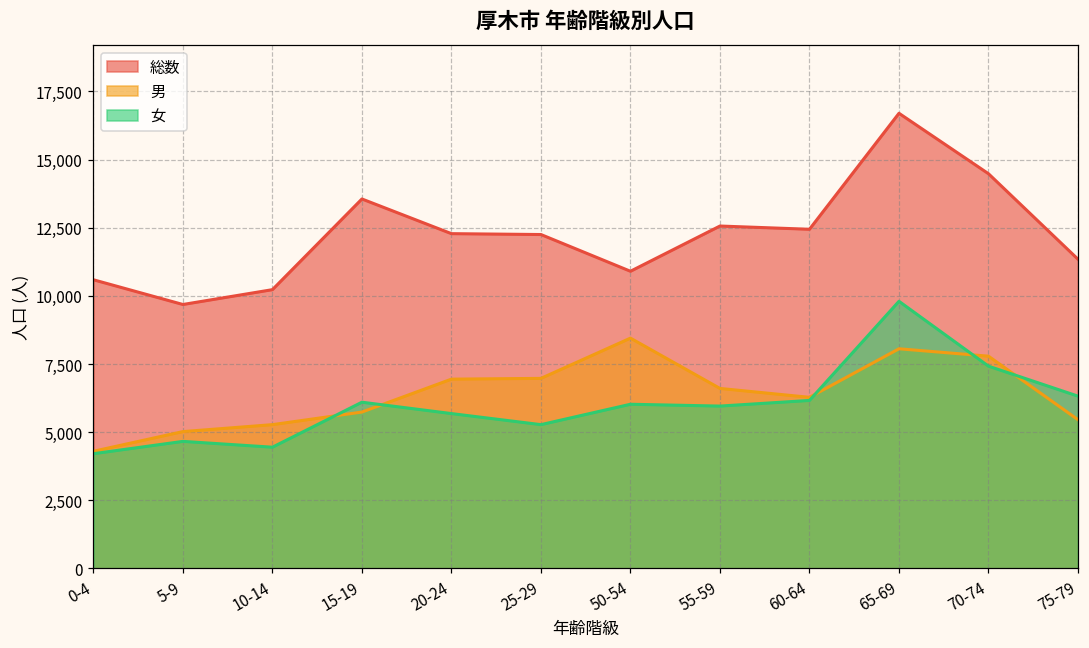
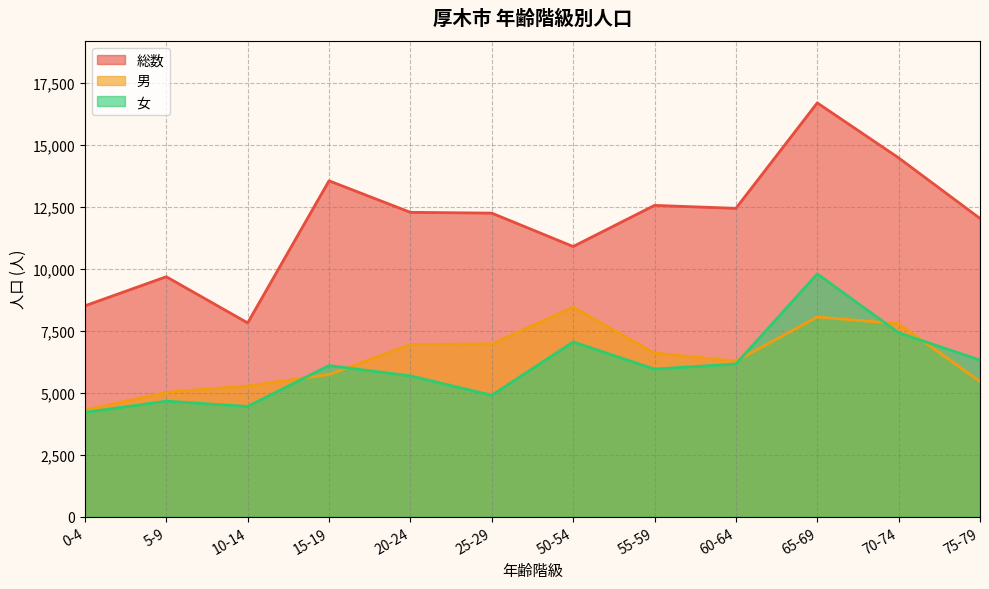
  {
    "総数": {
-     "0-4": "10,600",
+     "0-4": "8,500",
      "5-9": "9,700",
-     "10-14": "10,200",
+     "10-14": "7,800",
      "15-19": "13,600",
      "20-24": "12,300",
      "25-29": "12,200",
      "50-54": "10,900",
      "55-59": "12,600",
      "60-64": "12,400",
      "65-69": "16,700",
      "70-74": "14,500",
-     "75-79": "11,300"
+     "75-79": "12,000"
    },
    "男": {
      "5-9": "5,000",
      "10-14": "5,300",
      "15-19": "5,700",
      "20-24": "6,900",
      "25-29": "7,000",
      "50-54": "8,400",
      "55-59": "6,600",
      "60-64": "6,300",
      "65-69": "8,100",
      "70-74": "7,800",
      "75-79": "5,500"
    },
    "女": {
      "5-9": "4,700",
      "10-14": "4,400",
      "15-19": "6,100",
      "20-24": "5,700",
-     "25-29": "5,300",
-     "50-54": "6,000",
+     "25-29": "4,900",
+     "50-54": "7,100",
      "55-59": "6,000",
      "60-64": "6,200",
      "65-69": "9,800",
      "70-74": "7,400",
      "75-79": "6,300"
    }
  }
